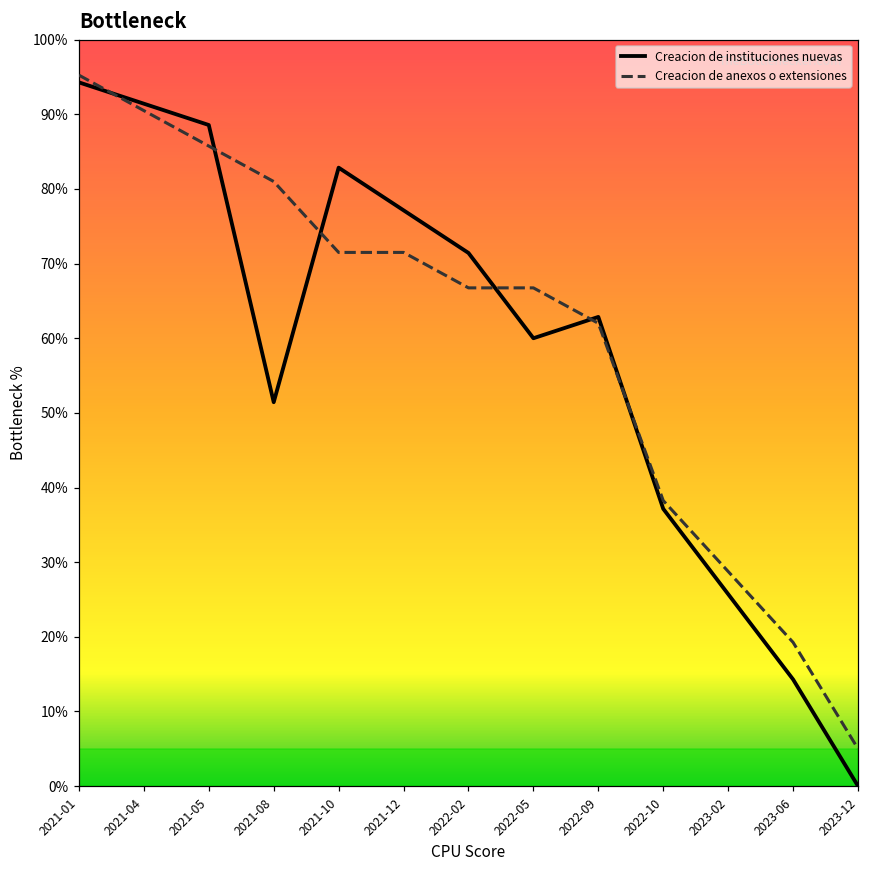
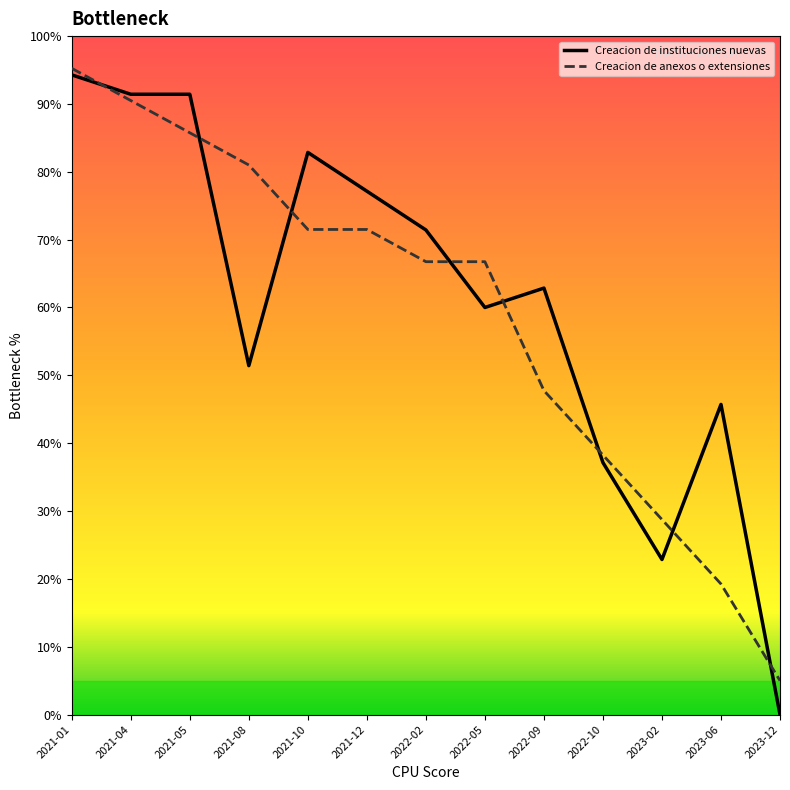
  {
    "Creacion de instituciones nuevas": {
      "2021-01": "94%",
      "2021-04": "91%",
-     "2021-05": "89%",
+     "2021-05": "91%",
      "2021-08": "51%",
      "2021-10": "83%",
      "2021-12": "77%",
      "2022-02": "71%",
      "2022-05": "60%",
      "2022-09": "63%",
      "2022-10": "37%",
-     "2023-02": "26%",
-     "2023-06": "14%",
+     "2023-02": "23%",
+     "2023-06": "46%",
      "2023-12": "0%"
    },
    "Creacion de anexos o extensiones": {
      "2021-01": "95%",
      "2021-04": "91%",
      "2021-05": "86%",
      "2021-08": "81%",
      "2021-10": "72%",
      "2021-12": "72%",
      "2022-02": "67%",
      "2022-05": "67%",
-     "2022-09": "62%",
+     "2022-09": "48%",
      "2022-10": "38%",
      "2023-02": "29%",
      "2023-06": "19%",
      "2023-12": "5%"
    }
  }
